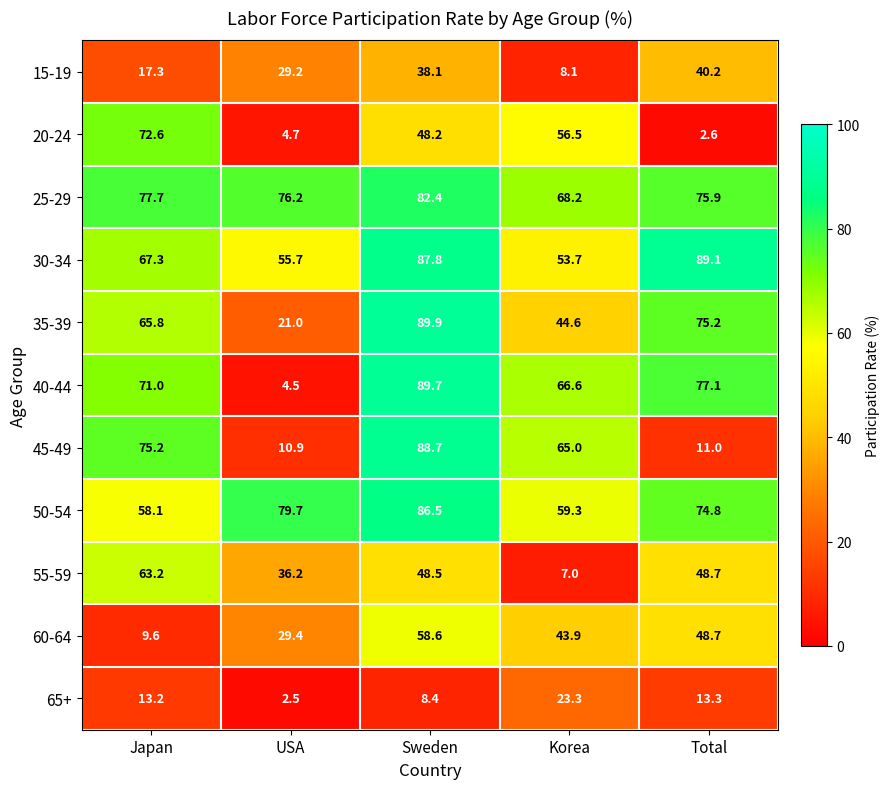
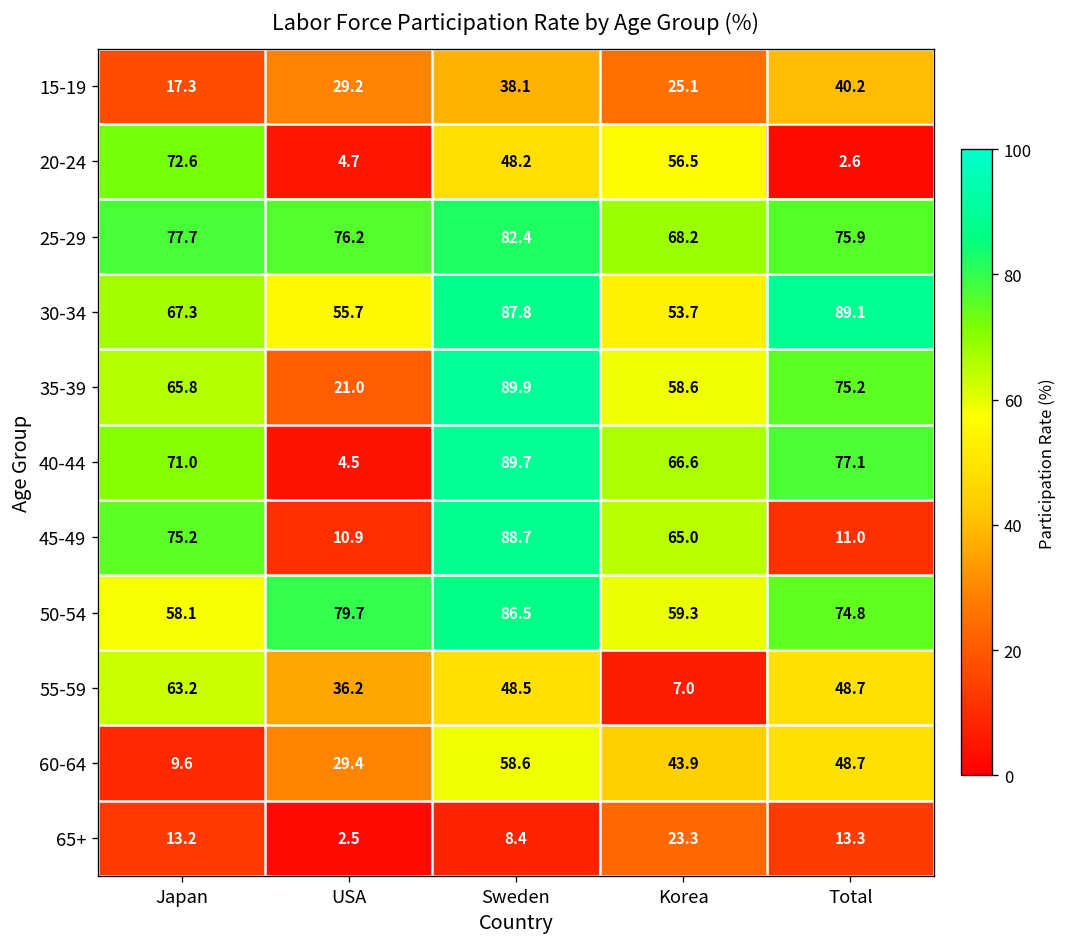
  {
    "15-19": {
      "Japan": 17.3,
      "USA": 29.2,
      "Sweden": 38.1,
-     "Korea": 8.1,
+     "Korea": 25.1,
      "Total": 40.2
    },
    "20-24": {
      "Japan": 72.6,
      "USA": 4.7,
      "Sweden": 48.2,
      "Korea": 56.5,
      "Total": 2.6
    },
    "25-29": {
      "Japan": 77.7,
      "USA": 76.2,
      "Sweden": 82.4,
      "Korea": 68.2,
      "Total": 75.9
    },
    "30-34": {
      "Japan": 67.3,
      "USA": 55.7,
      "Sweden": 87.8,
      "Korea": 53.7,
      "Total": 89.1
    },
    "35-39": {
      "Japan": 65.8,
      "USA": 21.0,
      "Sweden": 89.9,
-     "Korea": 44.6,
+     "Korea": 58.6,
      "Total": 75.2
    },
    "40-44": {
      "Japan": 71.0,
      "USA": 4.5,
      "Sweden": 89.7,
      "Korea": 66.6,
      "Total": 77.1
    },
    "45-49": {
      "Japan": 75.2,
      "USA": 10.9,
      "Sweden": 88.7,
      "Korea": 65.0,
      "Total": 11.0
    },
    "50-54": {
      "Japan": 58.1,
      "USA": 79.7,
      "Sweden": 86.5,
      "Korea": 59.3,
      "Total": 74.8
    },
    "55-59": {
      "Japan": 63.2,
      "USA": 36.2,
      "Sweden": 48.5,
      "Korea": 7.0,
      "Total": 48.7
    },
    "60-64": {
      "Japan": 9.6,
      "USA": 29.4,
      "Sweden": 58.6,
      "Korea": 43.9,
      "Total": 48.7
    },
    "65+": {
      "Japan": 13.2,
      "USA": 2.5,
      "Sweden": 8.4,
      "Korea": 23.3,
      "Total": 13.3
    }
  }
